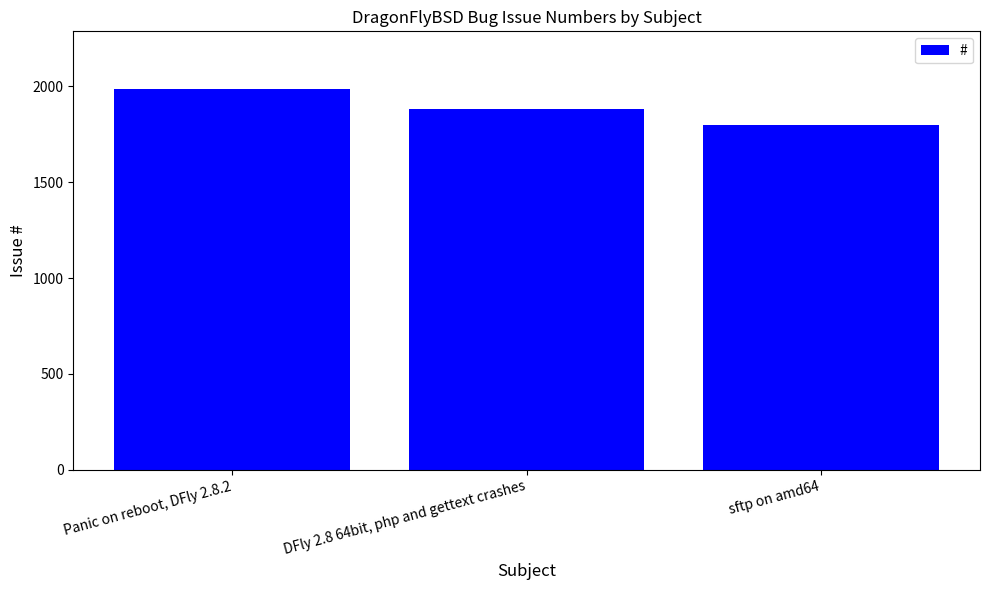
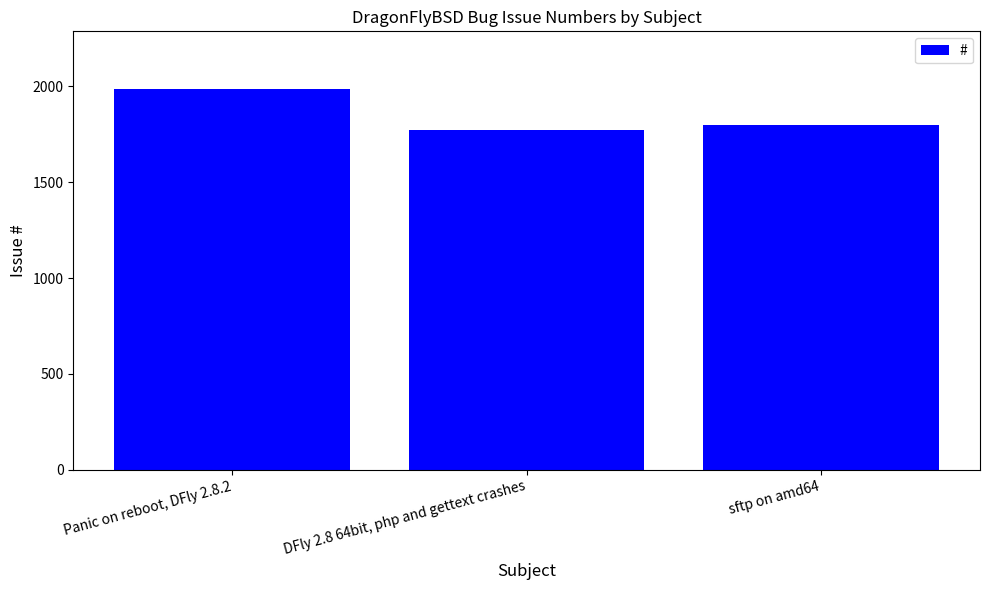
  {
    "Panic on reboot, DFly 2.8.2": 1990,
-   "DFly 2.8 64bit, php and gettext crashes": 1880,
+   "DFly 2.8 64bit, php and gettext crashes": 1780,
    "sftp on amd64": 1800
  }
